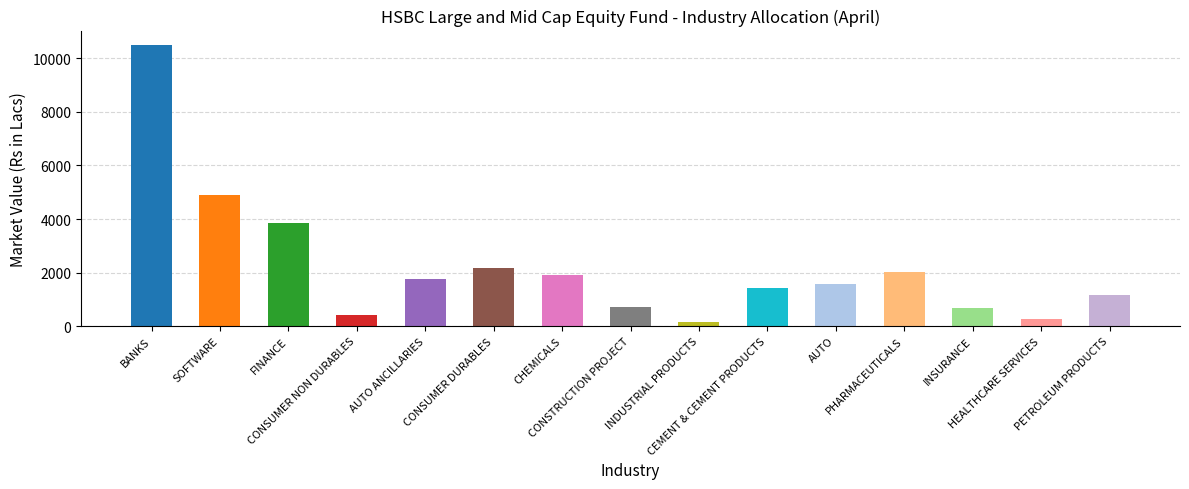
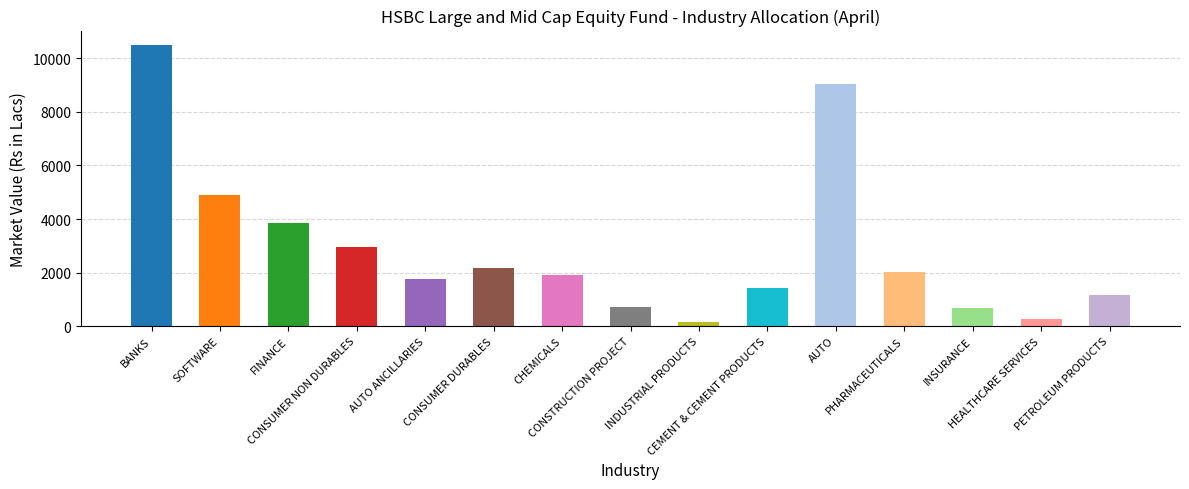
  {
    "BANKS": 10500,
    "SOFTWARE": 4900,
    "FINANCE": 3900,
-   "CONSUMER NON DURABLES": 400,
+   "CONSUMER NON DURABLES": 3000,
    "AUTO ANCILLARIES": 1700,
    "CONSUMER DURABLES": 2200,
    "CHEMICALS": 1900,
    "CONSTRUCTION PROJECT": 700,
    "INDUSTRIAL PRODUCTS": 200,
    "CEMENT & CEMENT PRODUCTS": 1400,
-   "AUTO": 1600,
+   "AUTO": 9100,
    "PHARMACEUTICALS": 2000,
    "INSURANCE": 700,
    "HEALTHCARE SERVICES": 300,
    "PETROLEUM PRODUCTS": 1100
  }
